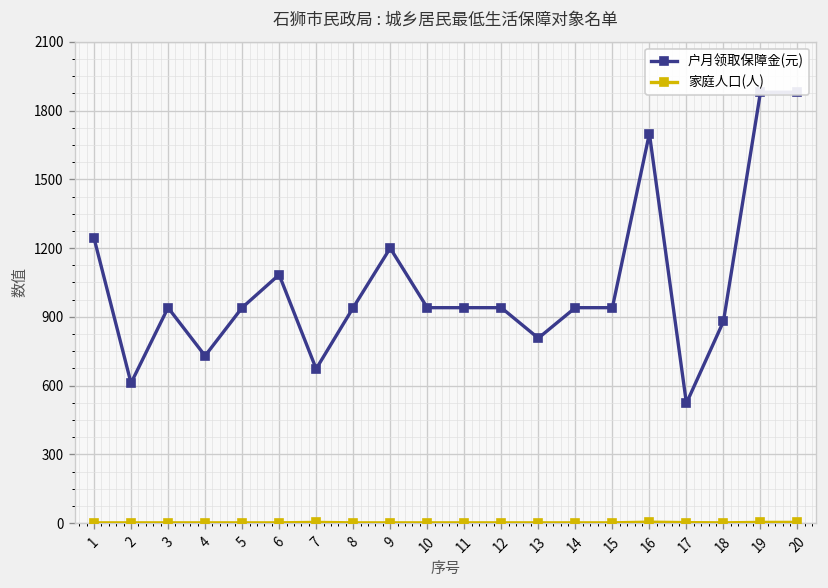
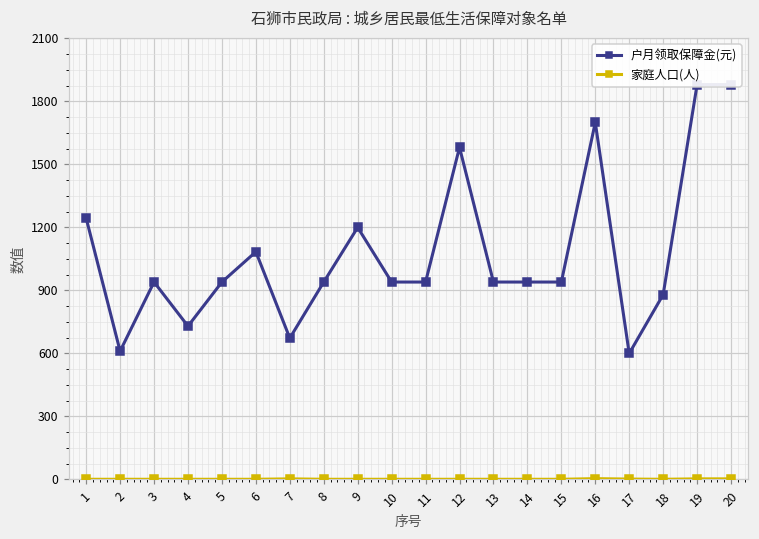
  {
    "户月领取保障金(元)": {
      "1": 1240,
      "2": 610,
      "3": 940,
      "4": 730,
      "5": 940,
      "6": 1080,
      "7": 670,
      "8": 940,
      "9": 1200,
      "10": 940,
      "11": 940,
-     "12": 940,
-     "13": 810,
+     "12": 1580,
+     "13": 940,
      "14": 940,
      "15": 940,
      "16": 1700,
-     "17": 520,
+     "17": 600,
      "18": 880
    },
    "家庭人口(人)": {
      "1": 0,
      "2": 0,
      "3": 0,
      "4": 0,
      "5": 0,
      "6": 0,
      "7": 0,
      "8": 0,
      "9": 0,
      "10": 0,
      "11": 0,
      "12": 0,
      "13": 0,
      "14": 0,
      "15": 0,
      "16": 0,
      "17": 0,
      "18": 0,
      "19": 0,
      "20": 0
    }
  }
